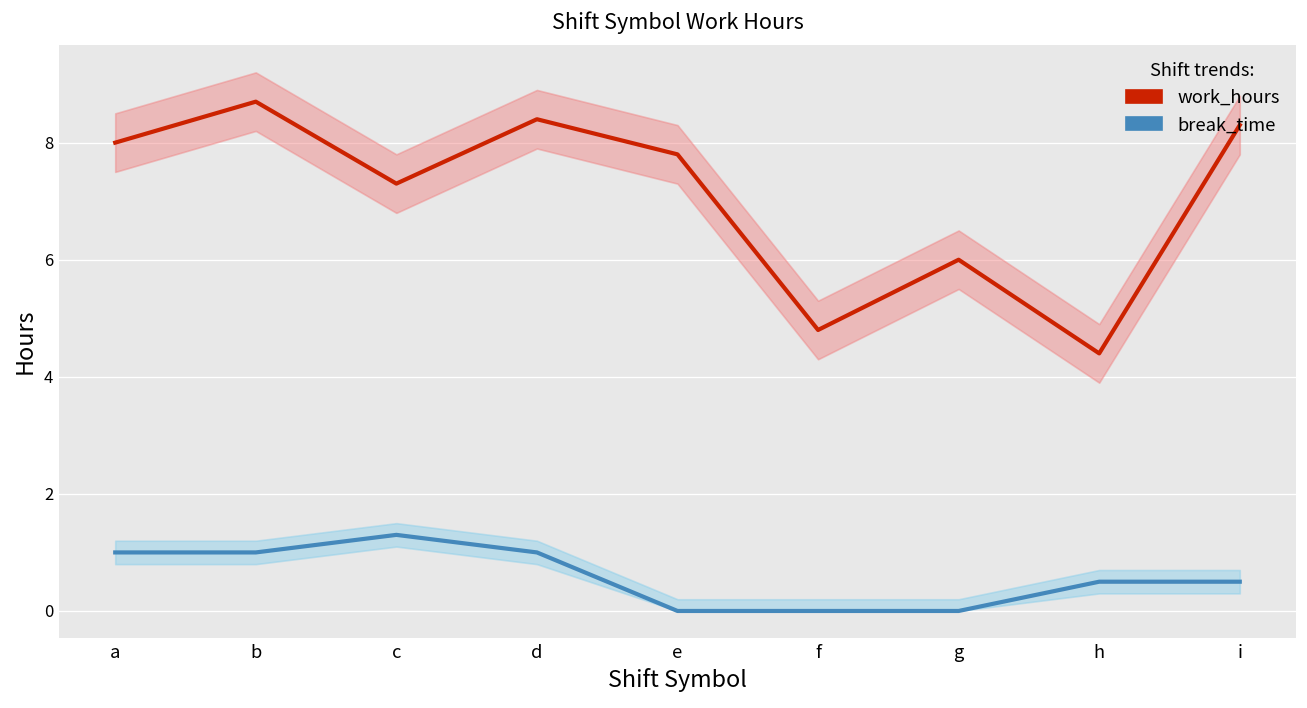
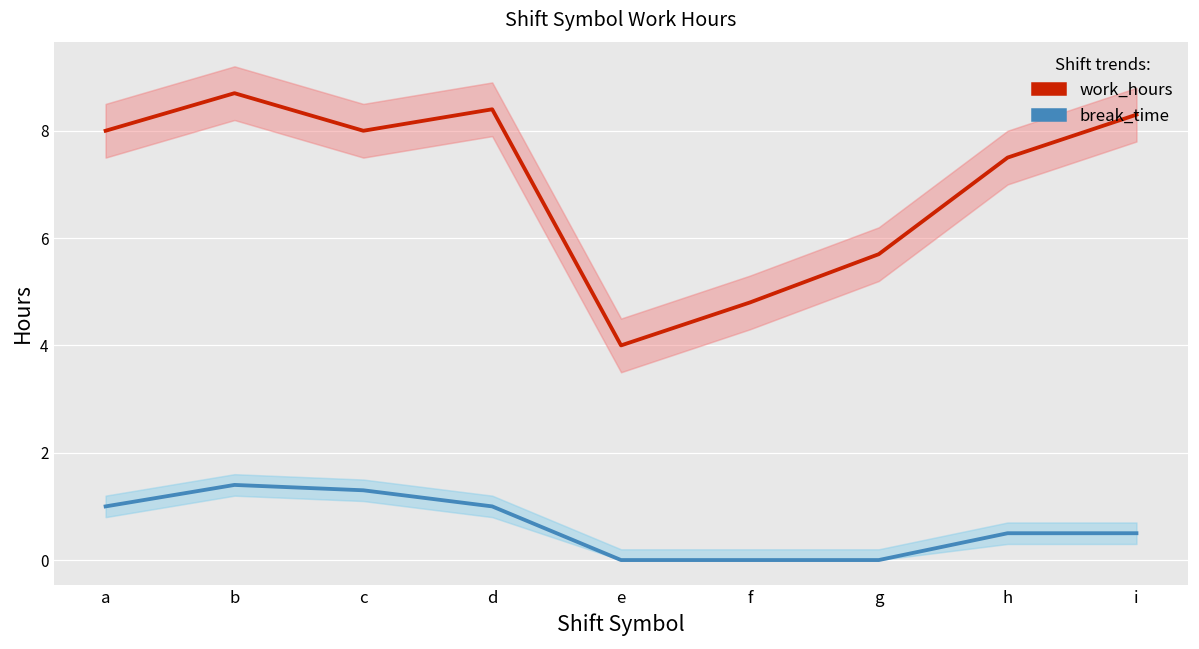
  {
    "work_hours": {
      "a": 8.0,
      "b": 8.7,
-     "c": 7.3,
+     "c": 8.0,
      "d": 8.4,
-     "e": 7.8,
+     "e": 4.0,
      "f": 4.8,
-     "g": 6.0,
-     "h": 4.4,
+     "g": 5.7,
+     "h": 7.5,
      "i": 8.3
    },
    "break_time": {
      "a": 1.0,
-     "b": 1.0,
+     "b": 1.4,
      "c": 1.3,
      "d": 1.0,
      "e": 0.0,
      "f": 0.0,
      "g": 0.0,
      "h": 0.5,
      "i": 0.5
    }
  }
